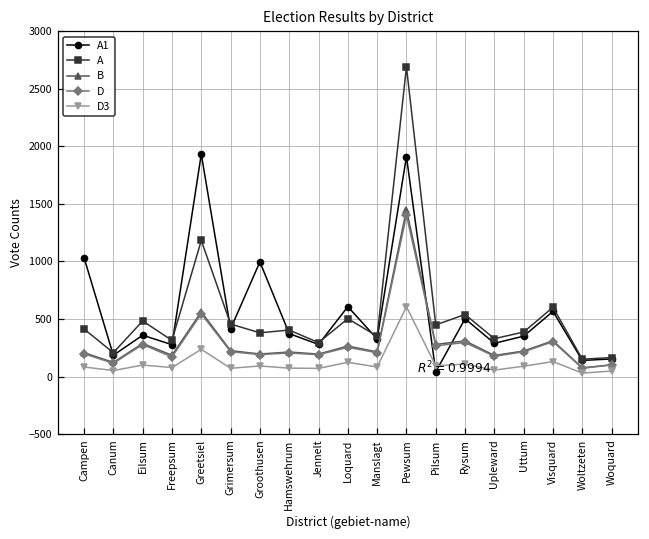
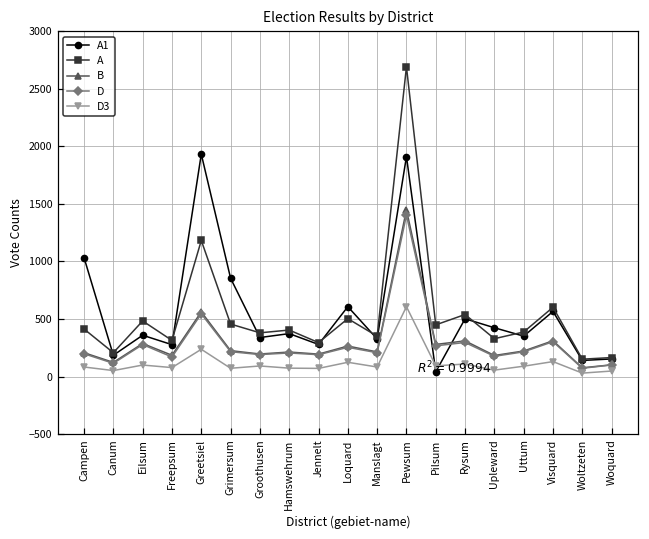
  {
    "A1": {
      "Campen": 1030,
      "Eilsum": 360,
      "Freepsum": 280,
      "Greetsiel": 1930,
-     "Grimersum": 410,
-     "Groothusen": 1000,
+     "Grimersum": 850,
+     "Groothusen": 340,
      "Hamswehrum": 370,
      "Loquard": 610,
      "Pewsum": 1910,
      "Pilsum": 40,
      "Rysum": 500,
-     "Upleward": 290,
+     "Upleward": 420,
      "Uttum": 350,
      "Visquard": 570
    }
  }
